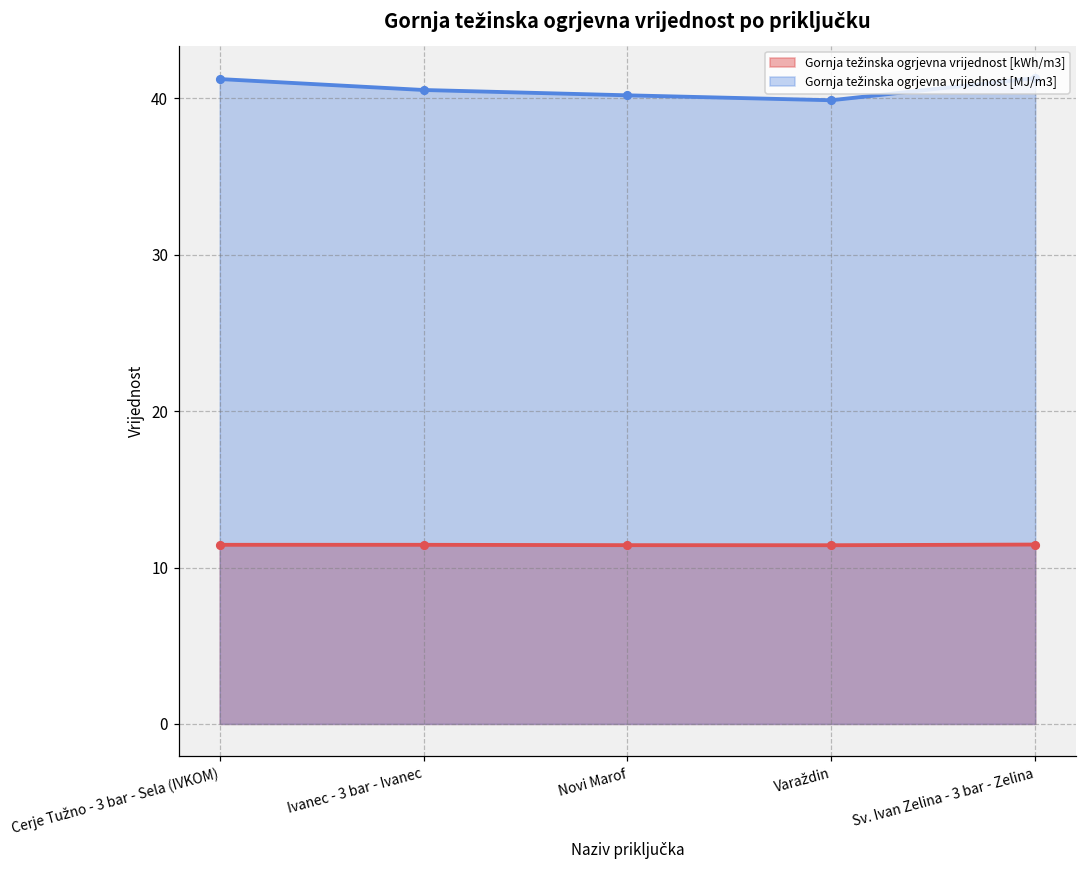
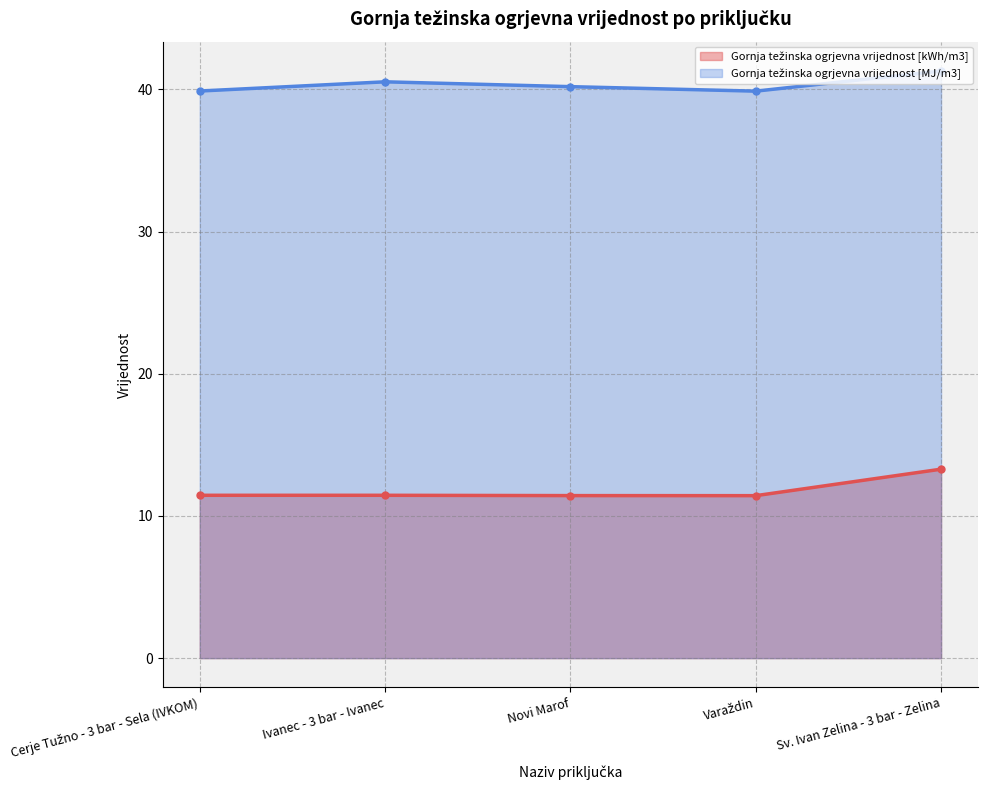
  {
    "Gornja težinska ogrjevna vrijednost [kWh/m3]": {
      "Cerje Tužno - 3 bar - Sela (IVKOM)": 11.5,
      "Ivanec - 3 bar - Ivanec": 11.5,
      "Novi Marof": 11.4,
      "Varaždin": 11.4,
-     "Sv. Ivan Zelina - 3 bar - Zelina": 11.5
+     "Sv. Ivan Zelina - 3 bar - Zelina": 13.3
    },
    "Gornja težinska ogrjevna vrijednost [MJ/m3]": {
-     "Cerje Tužno - 3 bar - Sela (IVKOM)": 41.2,
+     "Cerje Tužno - 3 bar - Sela (IVKOM)": 39.9,
      "Ivanec - 3 bar - Ivanec": 40.5,
      "Novi Marof": 40.2,
      "Varaždin": 39.9
    }
  }
